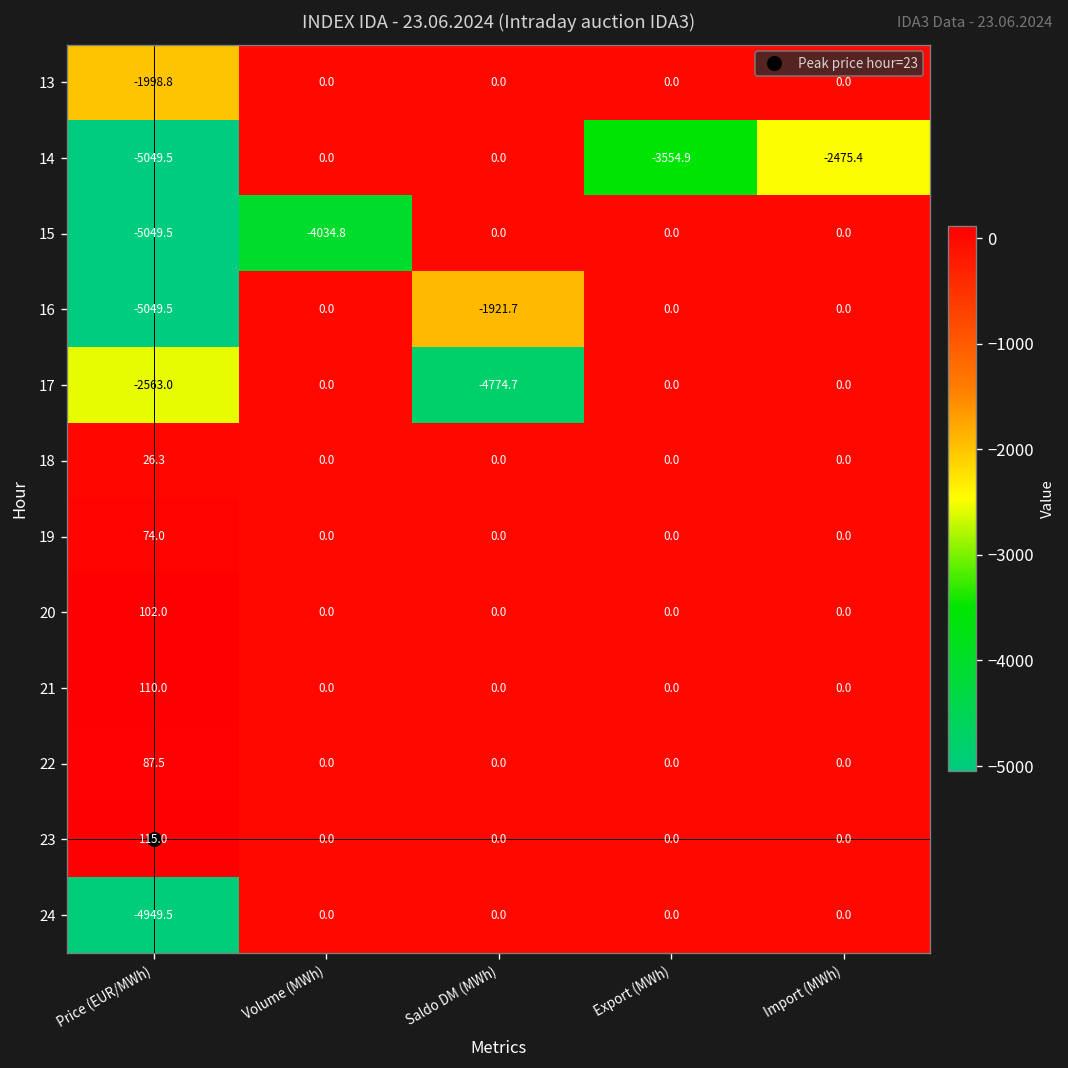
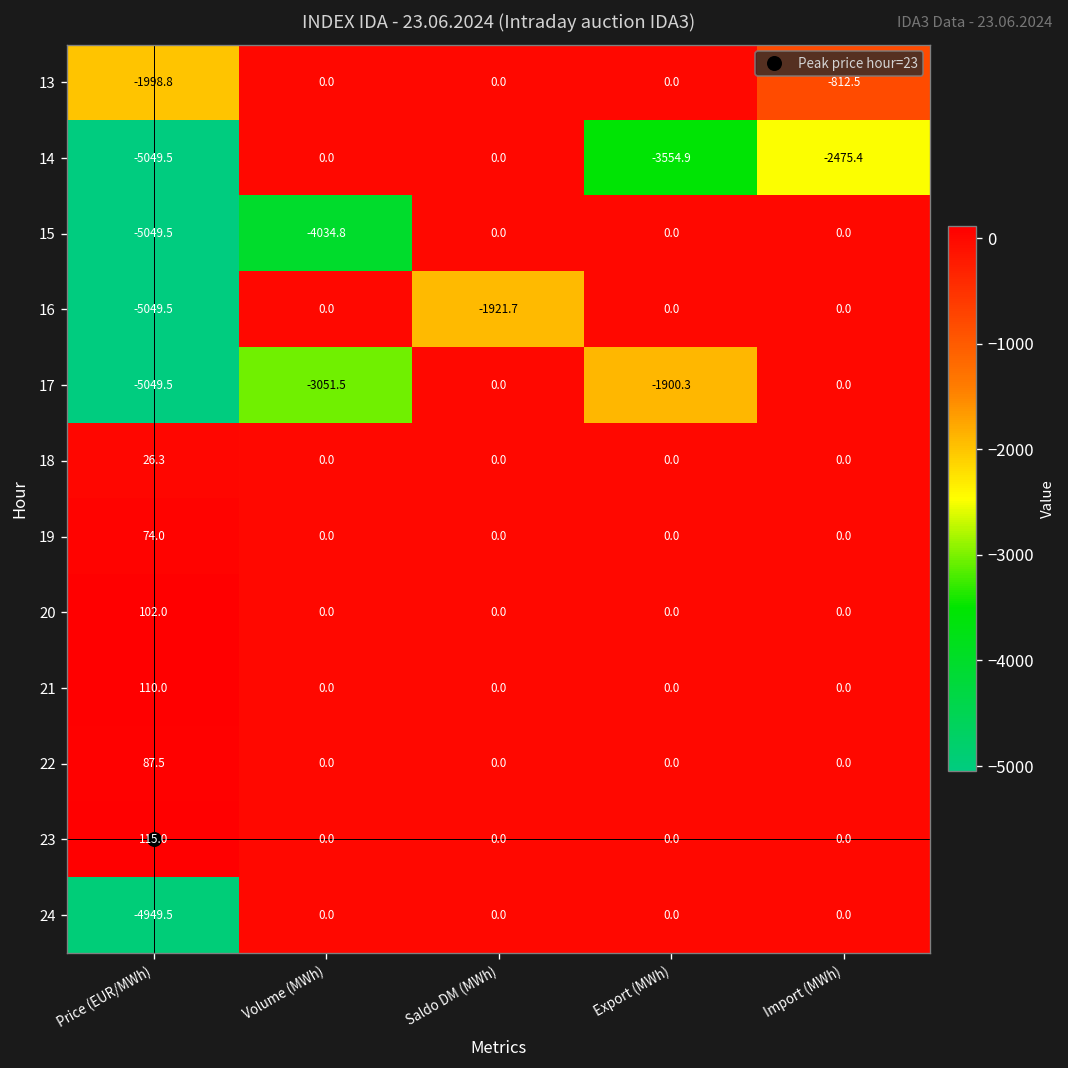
  {
    "13": {
      "Price (EUR/MWh)": -1998.8,
      "Volume (MWh)": 0.0,
      "Saldo DM (MWh)": 0.0,
      "Export (MWh)": 0.0,
-     "Import (MWh)": 0.0
+     "Import (MWh)": -812.5
    },
    "14": {
      "Price (EUR/MWh)": -5049.5,
      "Volume (MWh)": 0.0,
      "Saldo DM (MWh)": 0.0,
      "Export (MWh)": -3554.9,
      "Import (MWh)": -2475.4
    },
    "15": {
      "Price (EUR/MWh)": -5049.5,
      "Volume (MWh)": -4034.8,
      "Saldo DM (MWh)": 0.0,
      "Export (MWh)": 0.0,
      "Import (MWh)": 0.0
    },
    "16": {
      "Price (EUR/MWh)": -5049.5,
      "Volume (MWh)": 0.0,
      "Saldo DM (MWh)": -1921.7,
      "Export (MWh)": 0.0,
      "Import (MWh)": 0.0
    },
    "17": {
-     "Price (EUR/MWh)": -2563.0,
-     "Volume (MWh)": 0.0,
-     "Saldo DM (MWh)": -4774.7,
-     "Export (MWh)": 0.0,
+     "Price (EUR/MWh)": -5049.5,
+     "Volume (MWh)": -3051.5,
+     "Saldo DM (MWh)": 0.0,
+     "Export (MWh)": -1900.3,
      "Import (MWh)": 0.0
    },
    "18": {
      "Price (EUR/MWh)": 26.3,
      "Volume (MWh)": 0.0,
      "Saldo DM (MWh)": 0.0,
      "Export (MWh)": 0.0,
      "Import (MWh)": 0.0
    },
    "19": {
      "Price (EUR/MWh)": 74.0,
      "Volume (MWh)": 0.0,
      "Saldo DM (MWh)": 0.0,
      "Export (MWh)": 0.0,
      "Import (MWh)": 0.0
    },
    "20": {
      "Price (EUR/MWh)": 102.0,
      "Volume (MWh)": 0.0,
      "Saldo DM (MWh)": 0.0,
      "Export (MWh)": 0.0,
      "Import (MWh)": 0.0
    },
    "21": {
      "Price (EUR/MWh)": 110.0,
      "Volume (MWh)": 0.0,
      "Saldo DM (MWh)": 0.0,
      "Export (MWh)": 0.0,
      "Import (MWh)": 0.0
    },
    "22": {
      "Price (EUR/MWh)": 87.5,
      "Volume (MWh)": 0.0,
      "Saldo DM (MWh)": 0.0,
      "Export (MWh)": 0.0,
      "Import (MWh)": 0.0
    },
    "23": {
      "Volume (MWh)": 0.0,
      "Saldo DM (MWh)": 0.0,
      "Export (MWh)": 0.0,
      "Import (MWh)": 0.0
    },
    "24": {
      "Price (EUR/MWh)": -4949.5,
      "Volume (MWh)": 0.0,
      "Saldo DM (MWh)": 0.0,
      "Export (MWh)": 0.0,
      "Import (MWh)": 0.0
    }
  }
